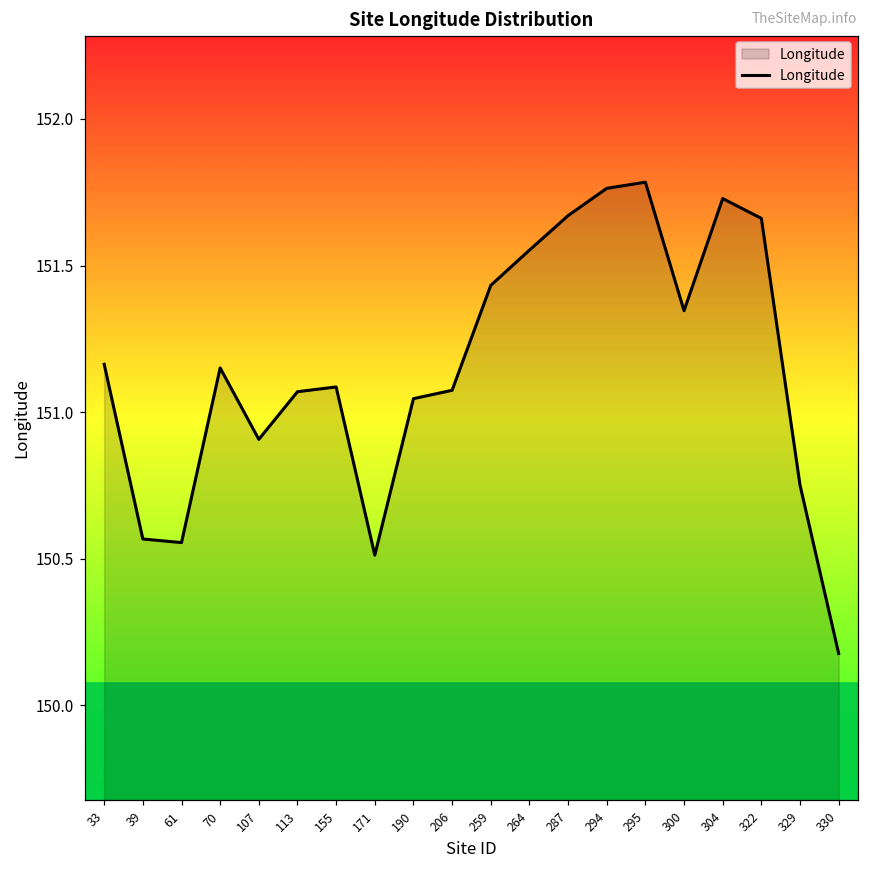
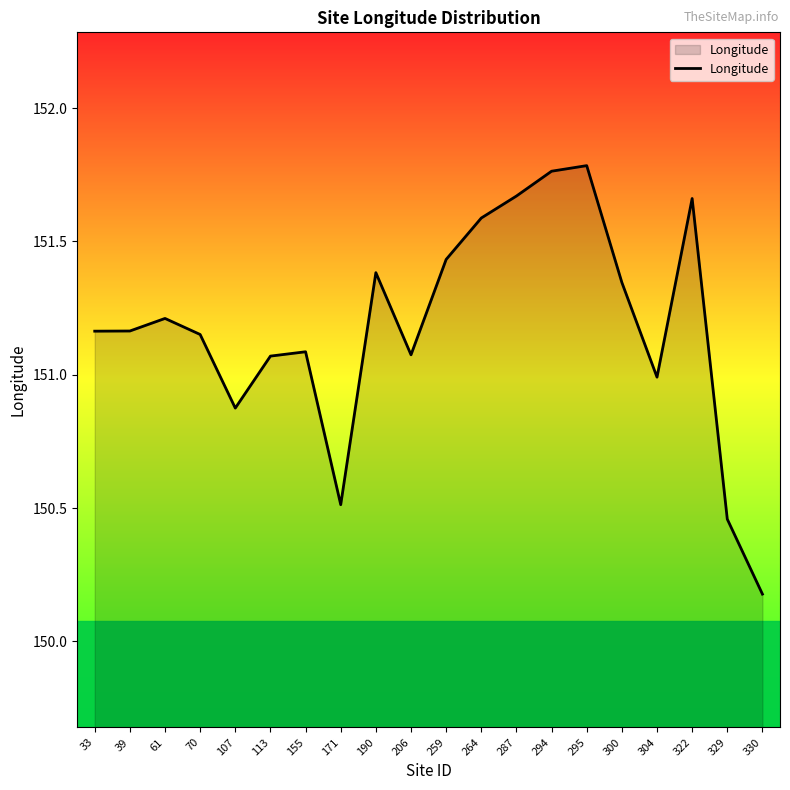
  {
    "33": 151.16,
-   "39": 150.57,
-   "61": 150.56,
+   "39": 151.16,
+   "61": 151.21,
    "70": 151.15,
-   "107": 150.91,
+   "107": 150.87,
    "113": 151.07,
    "155": 151.09,
    "171": 150.51,
-   "190": 151.05,
+   "190": 151.38,
    "206": 151.07,
    "259": 151.43,
-   "264": 151.55,
+   "264": 151.59,
    "287": 151.67,
    "294": 151.76,
    "295": 151.78,
    "300": 151.35,
-   "304": 151.73,
+   "304": 150.99,
    "322": 151.66,
-   "329": 150.75,
+   "329": 150.46,
    "330": 150.18
  }
